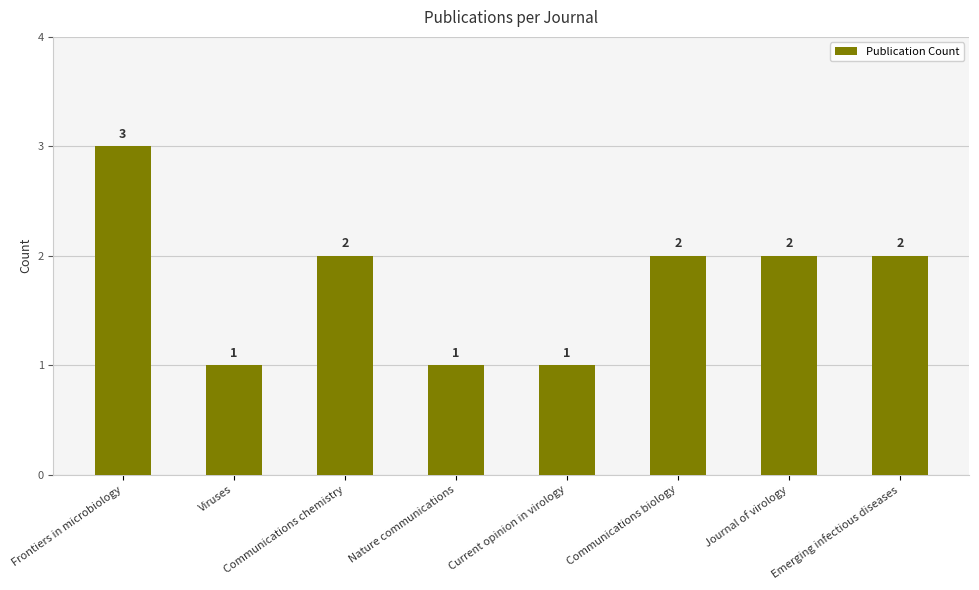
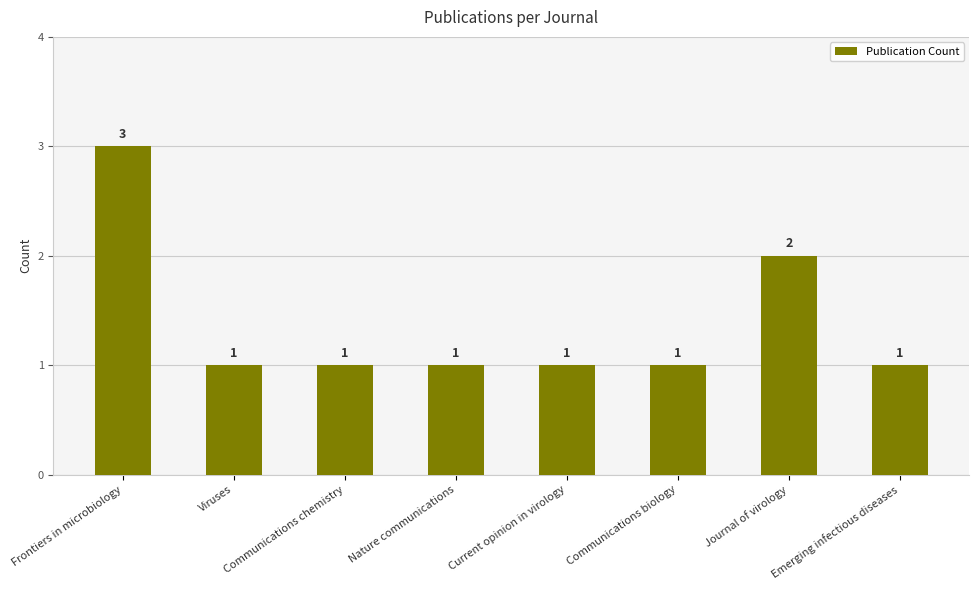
  {
    "Frontiers in microbiology": 3,
    "Viruses": 1,
-   "Communications chemistry": 2,
+   "Communications chemistry": 1,
    "Nature communications": 1,
    "Current opinion in virology": 1,
-   "Communications biology": 2,
+   "Communications biology": 1,
    "Journal of virology": 2,
-   "Emerging infectious diseases": 2
+   "Emerging infectious diseases": 1
  }
